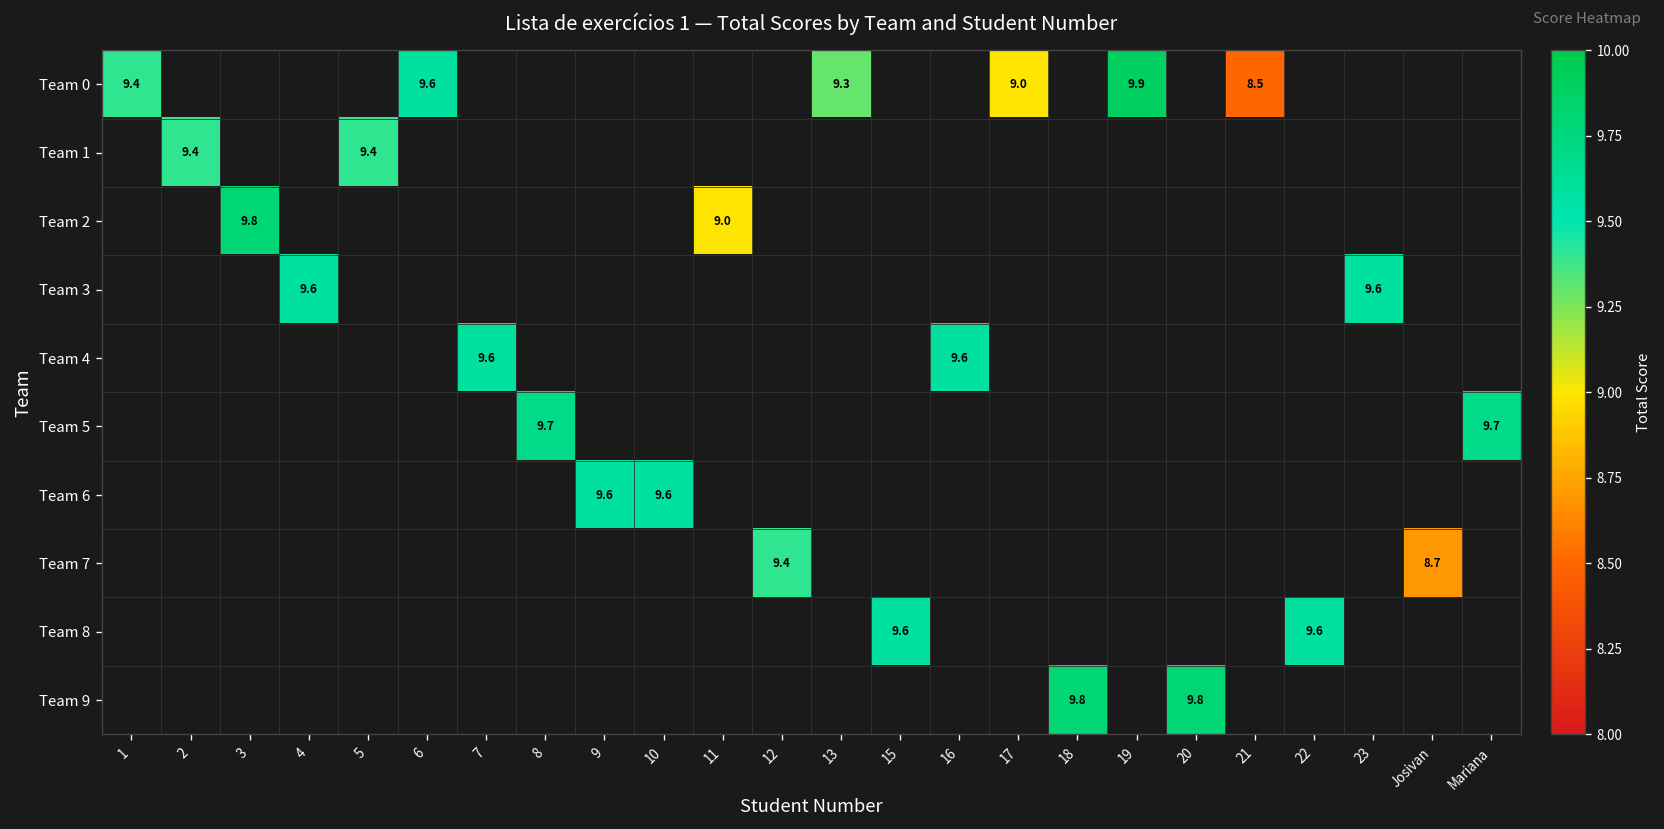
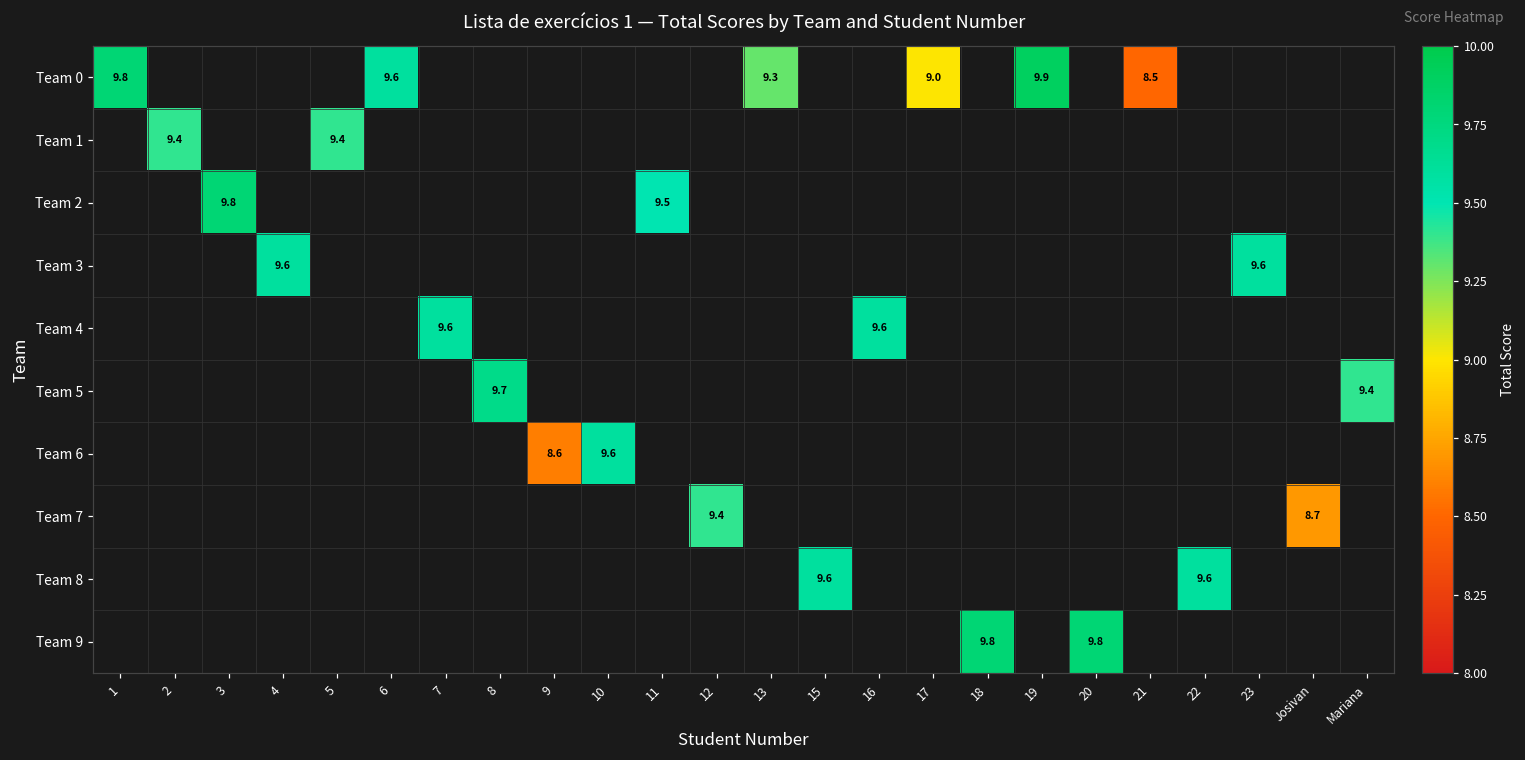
  {
    "Team 0": {
-     "1": 9.4,
+     "1": 9.8,
      "6": 9.6,
      "13": 9.3,
      "17": 9.0,
      "19": 9.9,
      "21": 8.5
    },
    "Team 1": {
      "2": 9.4,
      "5": 9.4
    },
    "Team 2": {
      "3": 9.8,
-     "11": 9.0
+     "11": 9.5
    },
    "Team 3": {
      "4": 9.6,
      "23": 9.6
    },
    "Team 4": {
      "7": 9.6,
      "16": 9.6
    },
    "Team 5": {
      "8": 9.7,
-     "Mariana": 9.7
+     "Mariana": 9.4
    },
    "Team 6": {
-     "9": 9.6,
+     "9": 8.6,
      "10": 9.6
    },
    "Team 7": {
      "12": 9.4,
      "Josivan": 8.7
    },
    "Team 8": {
      "15": 9.6,
      "22": 9.6
    },
    "Team 9": {
      "18": 9.8,
      "20": 9.8
    }
  }
